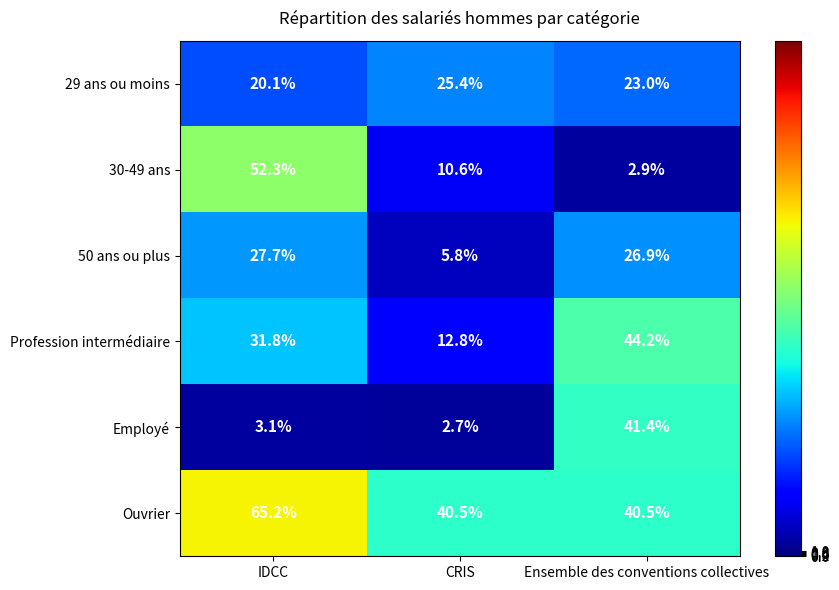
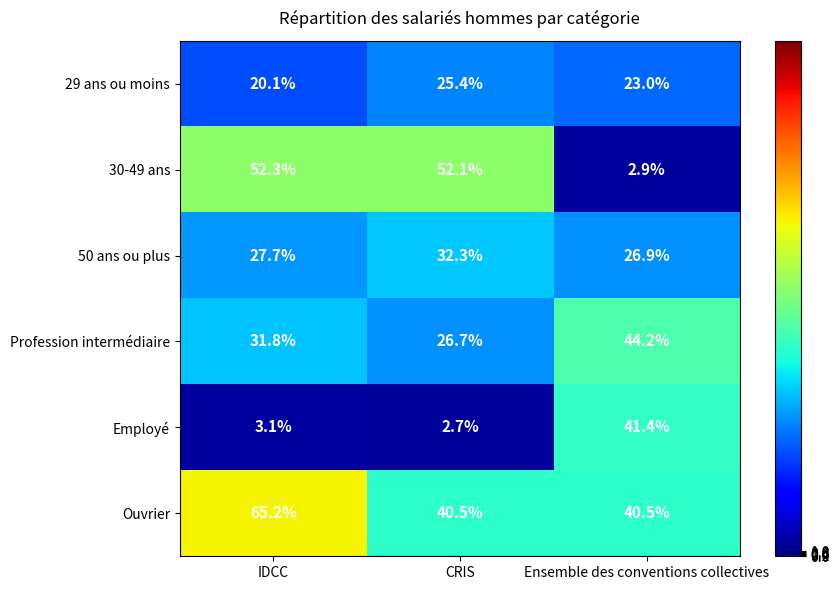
  {
    "29 ans ou moins": {
      "IDCC": "20.1%",
      "CRIS": "25.4%",
      "Ensemble des conventions collectives": "23.0%"
    },
    "30-49 ans": {
      "IDCC": "52.3%",
-     "CRIS": "10.6%",
+     "CRIS": "52.1%",
      "Ensemble des conventions collectives": "2.9%"
    },
    "50 ans ou plus": {
      "IDCC": "27.7%",
-     "CRIS": "5.8%",
+     "CRIS": "32.3%",
      "Ensemble des conventions collectives": "26.9%"
    },
    "Profession intermédiaire": {
      "IDCC": "31.8%",
-     "CRIS": "12.8%",
+     "CRIS": "26.7%",
      "Ensemble des conventions collectives": "44.2%"
    },
    "Employé": {
      "IDCC": "3.1%",
      "CRIS": "2.7%",
      "Ensemble des conventions collectives": "41.4%"
    },
    "Ouvrier": {
      "IDCC": "65.2%",
      "CRIS": "40.5%",
      "Ensemble des conventions collectives": "40.5%"
    }
  }
